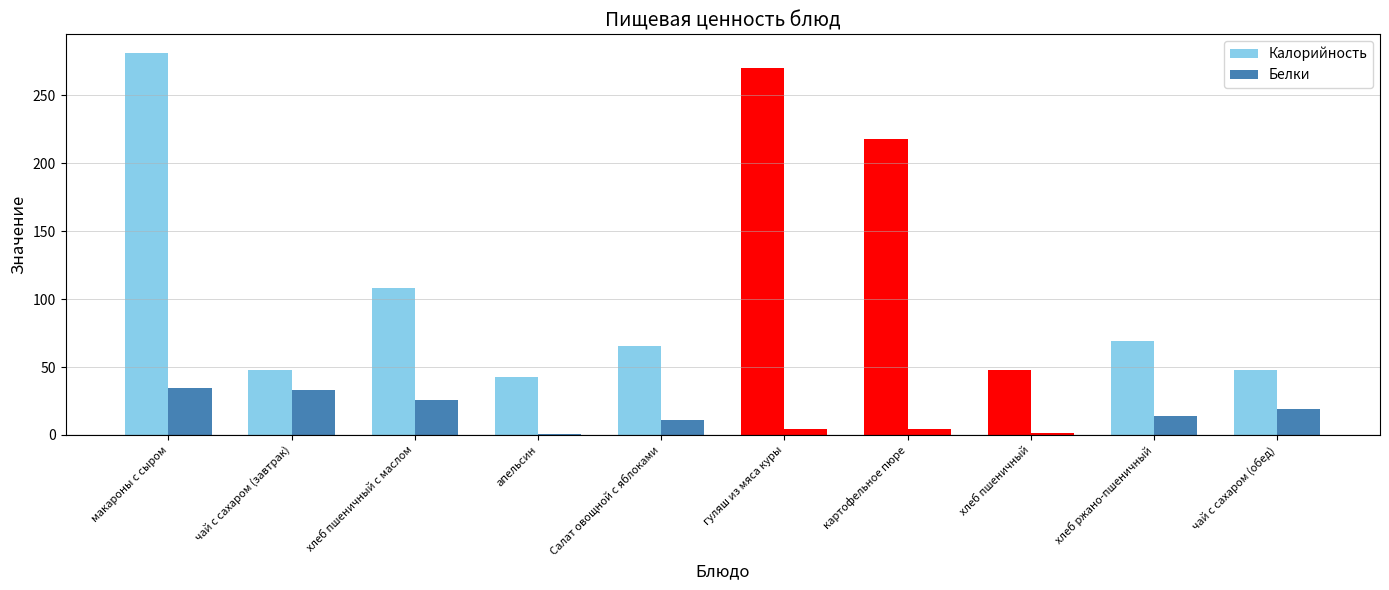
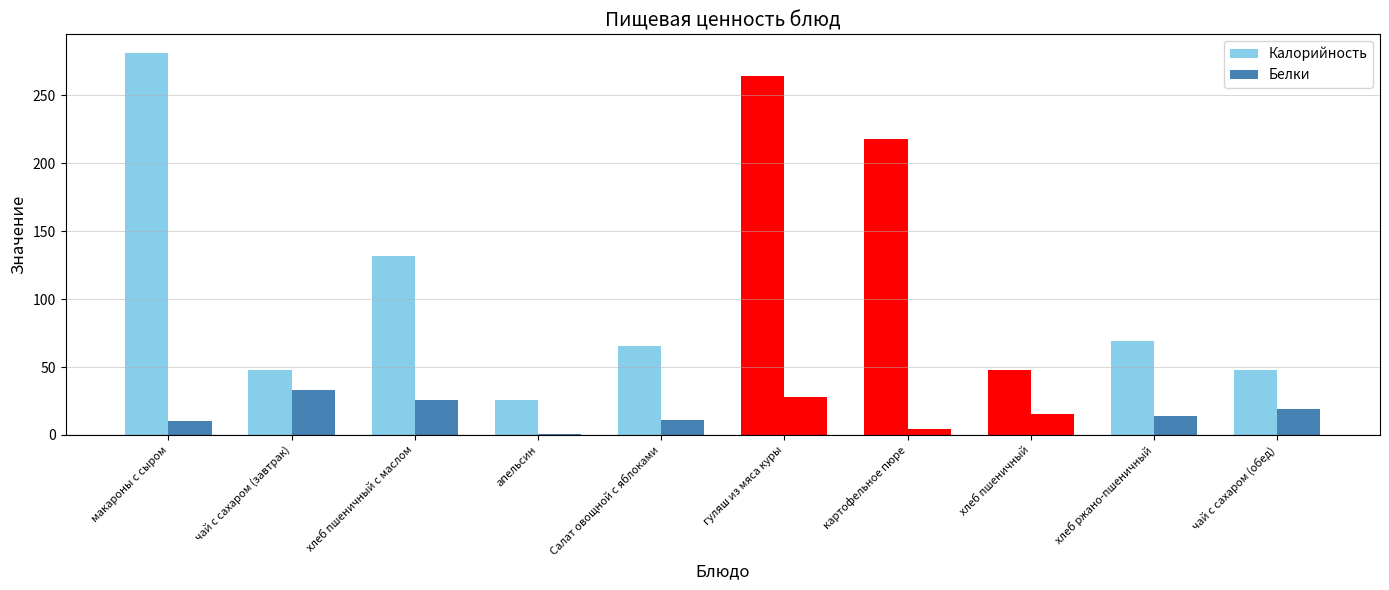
  {
    "Калорийность": {
      "макароны с сыром": 281,
      "чай с сахаром (завтрак)": 48,
-     "хлеб пшеничный с маслом": 108,
-     "апельсин": 43,
+     "хлеб пшеничный с маслом": 132,
+     "апельсин": 26,
      "Салат овощной с яблоками": 65,
-     "гуляш из мяса куры": 270,
+     "гуляш из мяса куры": 264,
      "картофельное пюре": 218,
      "хлеб пшеничный": 48,
      "хлеб ржано-пшеничный": 69,
      "чай с сахаром (обед)": 48
    },
    "Белки": {
-     "макароны с сыром": 35,
+     "макароны с сыром": 11,
      "чай с сахаром (завтрак)": 33,
      "хлеб пшеничный с маслом": 26,
      "Салат овощной с яблоками": 11,
-     "гуляш из мяса куры": 4,
+     "гуляш из мяса куры": 28,
      "картофельное пюре": 5,
-     "хлеб пшеничный": 2,
+     "хлеб пшеничный": 16,
      "хлеб ржано-пшеничный": 14,
      "чай с сахаром (обед)": 19
    }
  }
